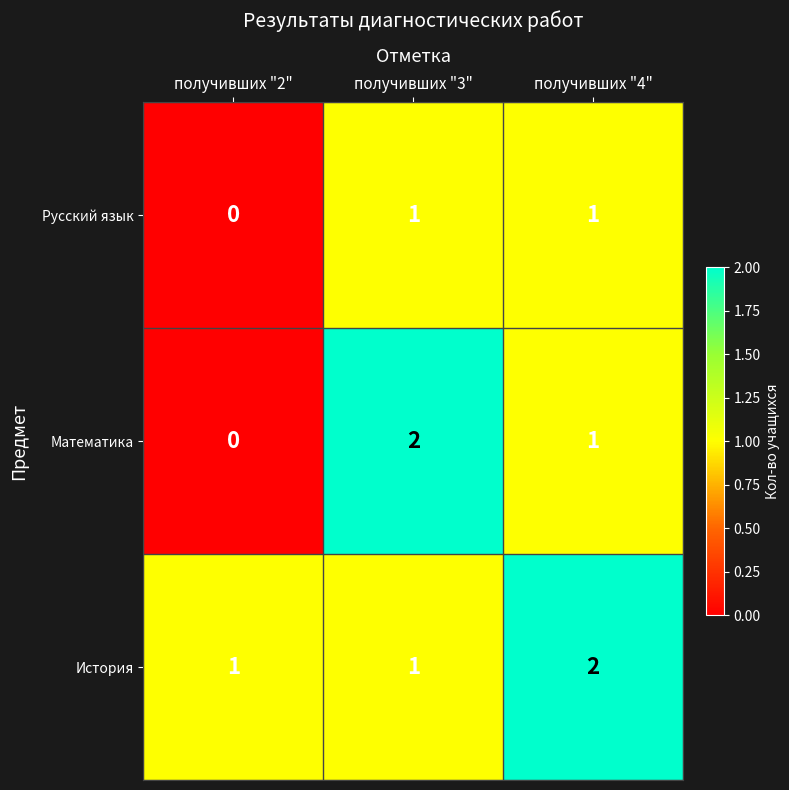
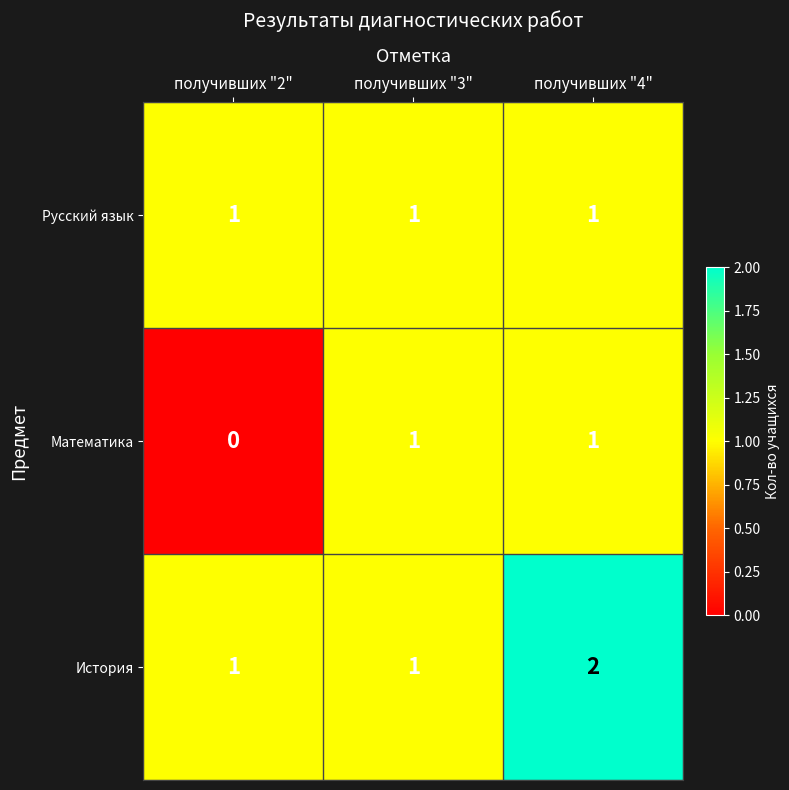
  {
    "Русский язык": {
-     "получивших \"2\"": 0,
+     "получивших \"2\"": 1,
      "получивших \"3\"": 1,
      "получивших \"4\"": 1
    },
    "Математика": {
      "получивших \"2\"": 0,
-     "получивших \"3\"": 2,
+     "получивших \"3\"": 1,
      "получивших \"4\"": 1
    },
    "История": {
      "получивших \"2\"": 1,
      "получивших \"3\"": 1,
      "получивших \"4\"": 2
    }
  }
